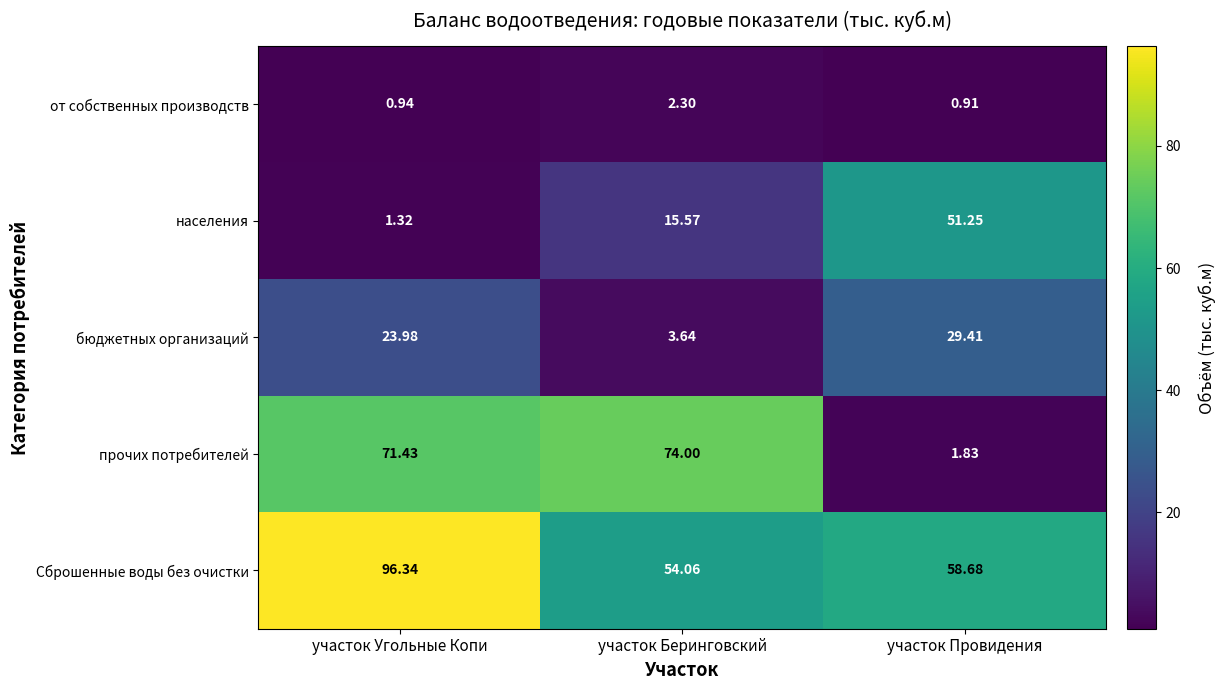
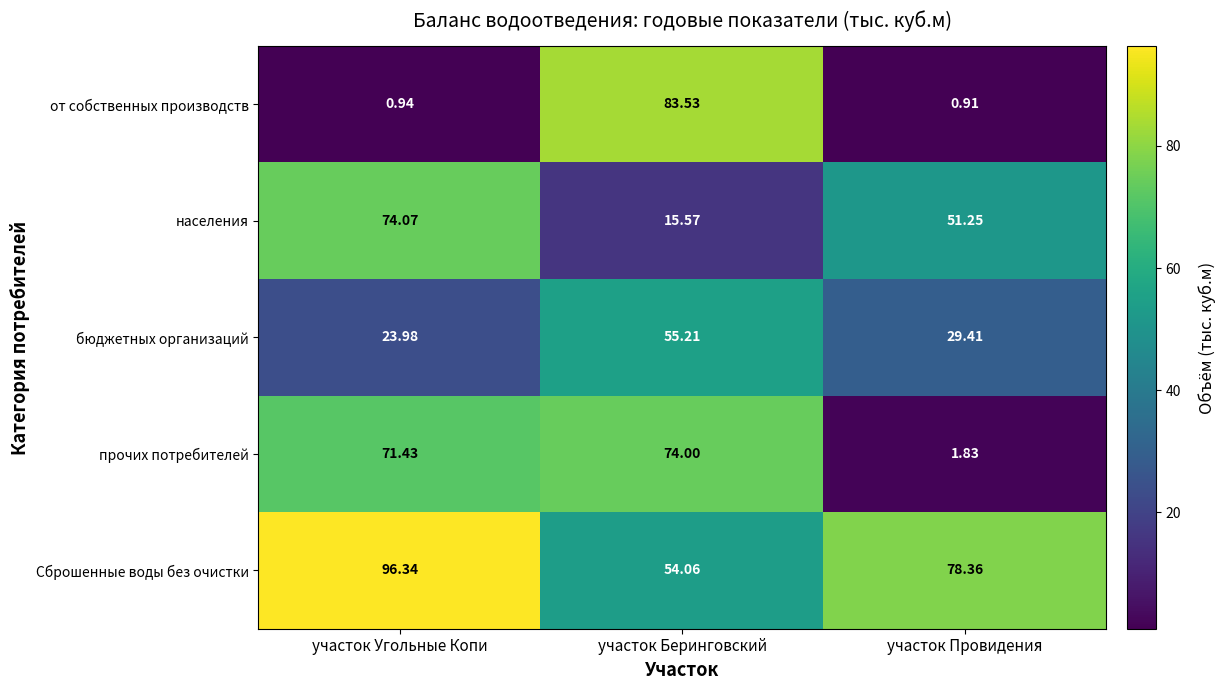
  {
    "от собственных производств": {
      "участок Угольные Копи": 0.94,
-     "участок Беринговский": 2.30,
+     "участок Беринговский": 83.53,
      "участок Провидения": 0.91
    },
    "населения": {
-     "участок Угольные Копи": 1.32,
+     "участок Угольные Копи": 74.07,
      "участок Беринговский": 15.57,
      "участок Провидения": 51.25
    },
    "бюджетных организаций": {
      "участок Угольные Копи": 23.98,
-     "участок Беринговский": 3.64,
+     "участок Беринговский": 55.21,
      "участок Провидения": 29.41
    },
    "прочих потребителей": {
      "участок Угольные Копи": 71.43,
      "участок Беринговский": 74.00,
      "участок Провидения": 1.83
    },
    "Сброшенные воды без очистки": {
      "участок Угольные Копи": 96.34,
      "участок Беринговский": 54.06,
-     "участок Провидения": 58.68
+     "участок Провидения": 78.36
    }
  }
